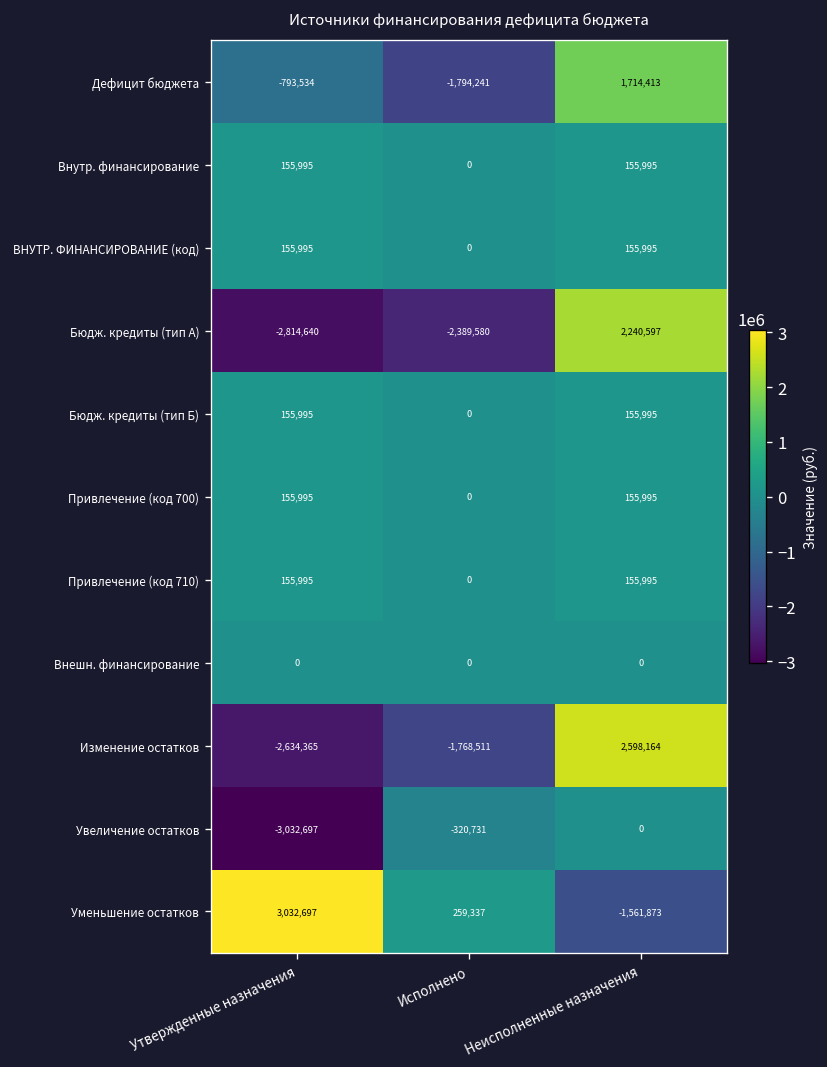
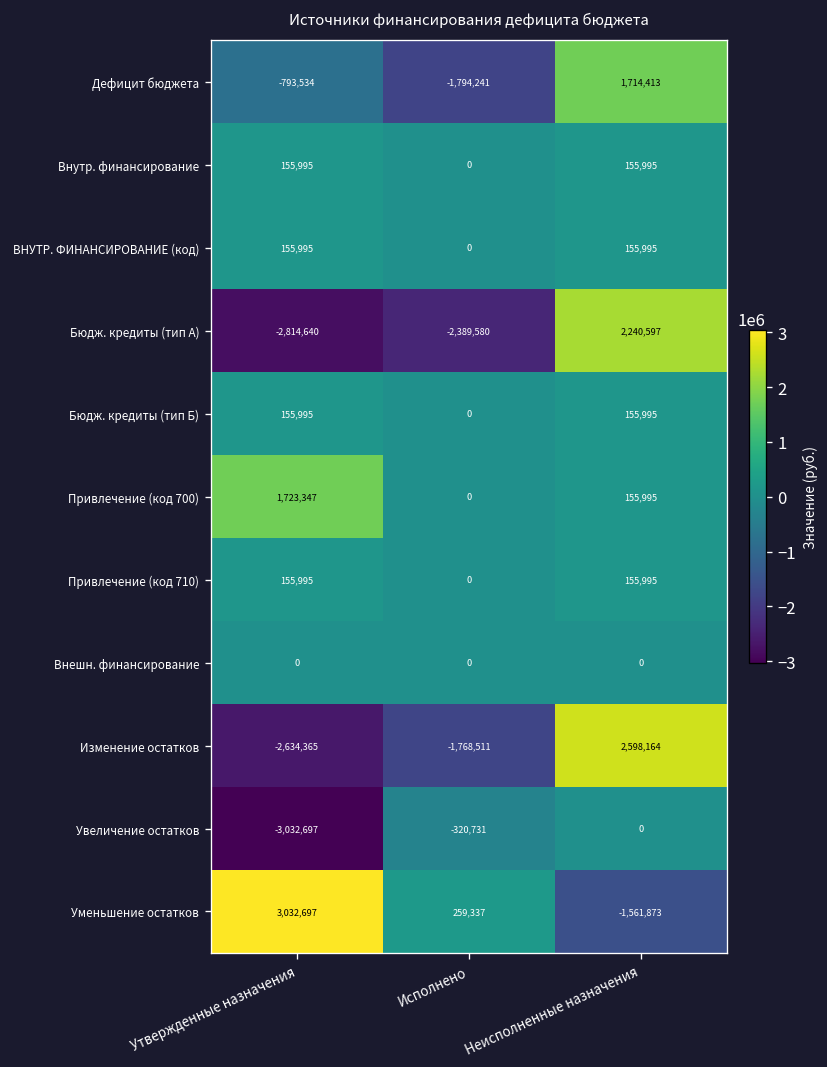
  {
    "Дефицит бюджета": {
      "Утвержденные назначения": "-793,534",
      "Исполнено": "-1,794,241",
      "Неисполненные назначения": "1,714,413"
    },
    "Внутр. финансирование": {
      "Утвержденные назначения": "155,995",
      "Исполнено": "0",
      "Неисполненные назначения": "155,995"
    },
    "ВНУТР. ФИНАНСИРОВАНИЕ (код)": {
      "Утвержденные назначения": "155,995",
      "Исполнено": "0",
      "Неисполненные назначения": "155,995"
    },
    "Бюдж. кредиты (тип А)": {
      "Утвержденные назначения": "-2,814,640",
      "Исполнено": "-2,389,580",
      "Неисполненные назначения": "2,240,597"
    },
    "Бюдж. кредиты (тип Б)": {
      "Утвержденные назначения": "155,995",
      "Исполнено": "0",
      "Неисполненные назначения": "155,995"
    },
    "Привлечение (код 700)": {
-     "Утвержденные назначения": "155,995",
+     "Утвержденные назначения": "1,723,347",
      "Исполнено": "0",
      "Неисполненные назначения": "155,995"
    },
    "Привлечение (код 710)": {
      "Утвержденные назначения": "155,995",
      "Исполнено": "0",
      "Неисполненные назначения": "155,995"
    },
    "Внешн. финансирование": {
      "Утвержденные назначения": "0",
      "Исполнено": "0",
      "Неисполненные назначения": "0"
    },
    "Изменение остатков": {
      "Утвержденные назначения": "-2,634,365",
      "Исполнено": "-1,768,511",
      "Неисполненные назначения": "2,598,164"
    },
    "Увеличение остатков": {
      "Утвержденные назначения": "-3,032,697",
      "Исполнено": "-320,731",
      "Неисполненные назначения": "0"
    },
    "Уменьшение остатков": {
      "Утвержденные назначения": "3,032,697",
      "Исполнено": "259,337",
      "Неисполненные назначения": "-1,561,873"
    }
  }
